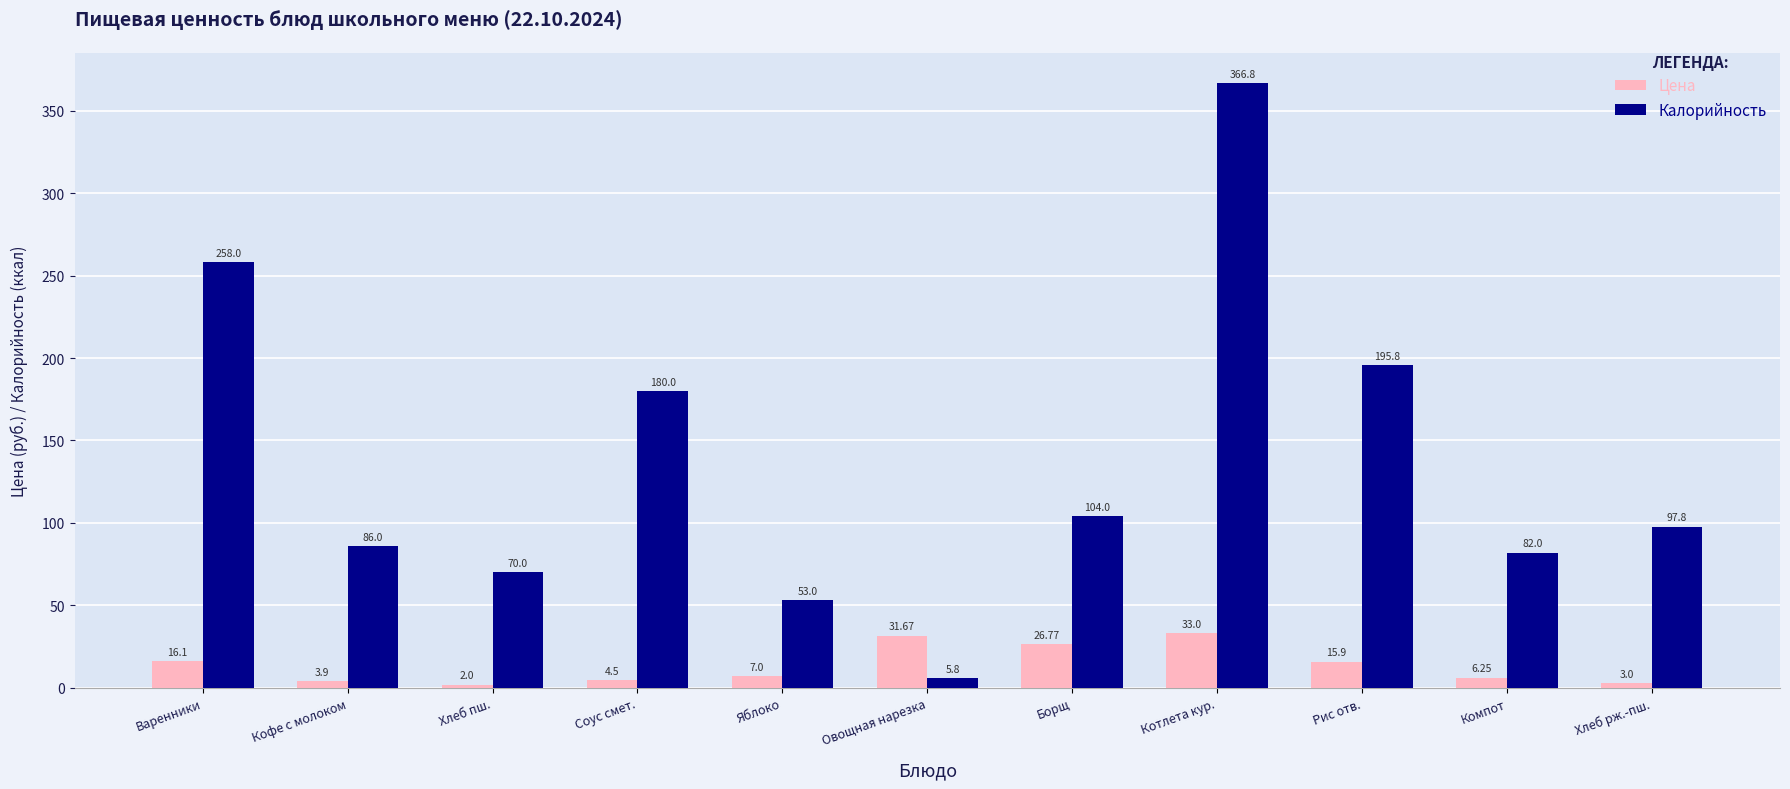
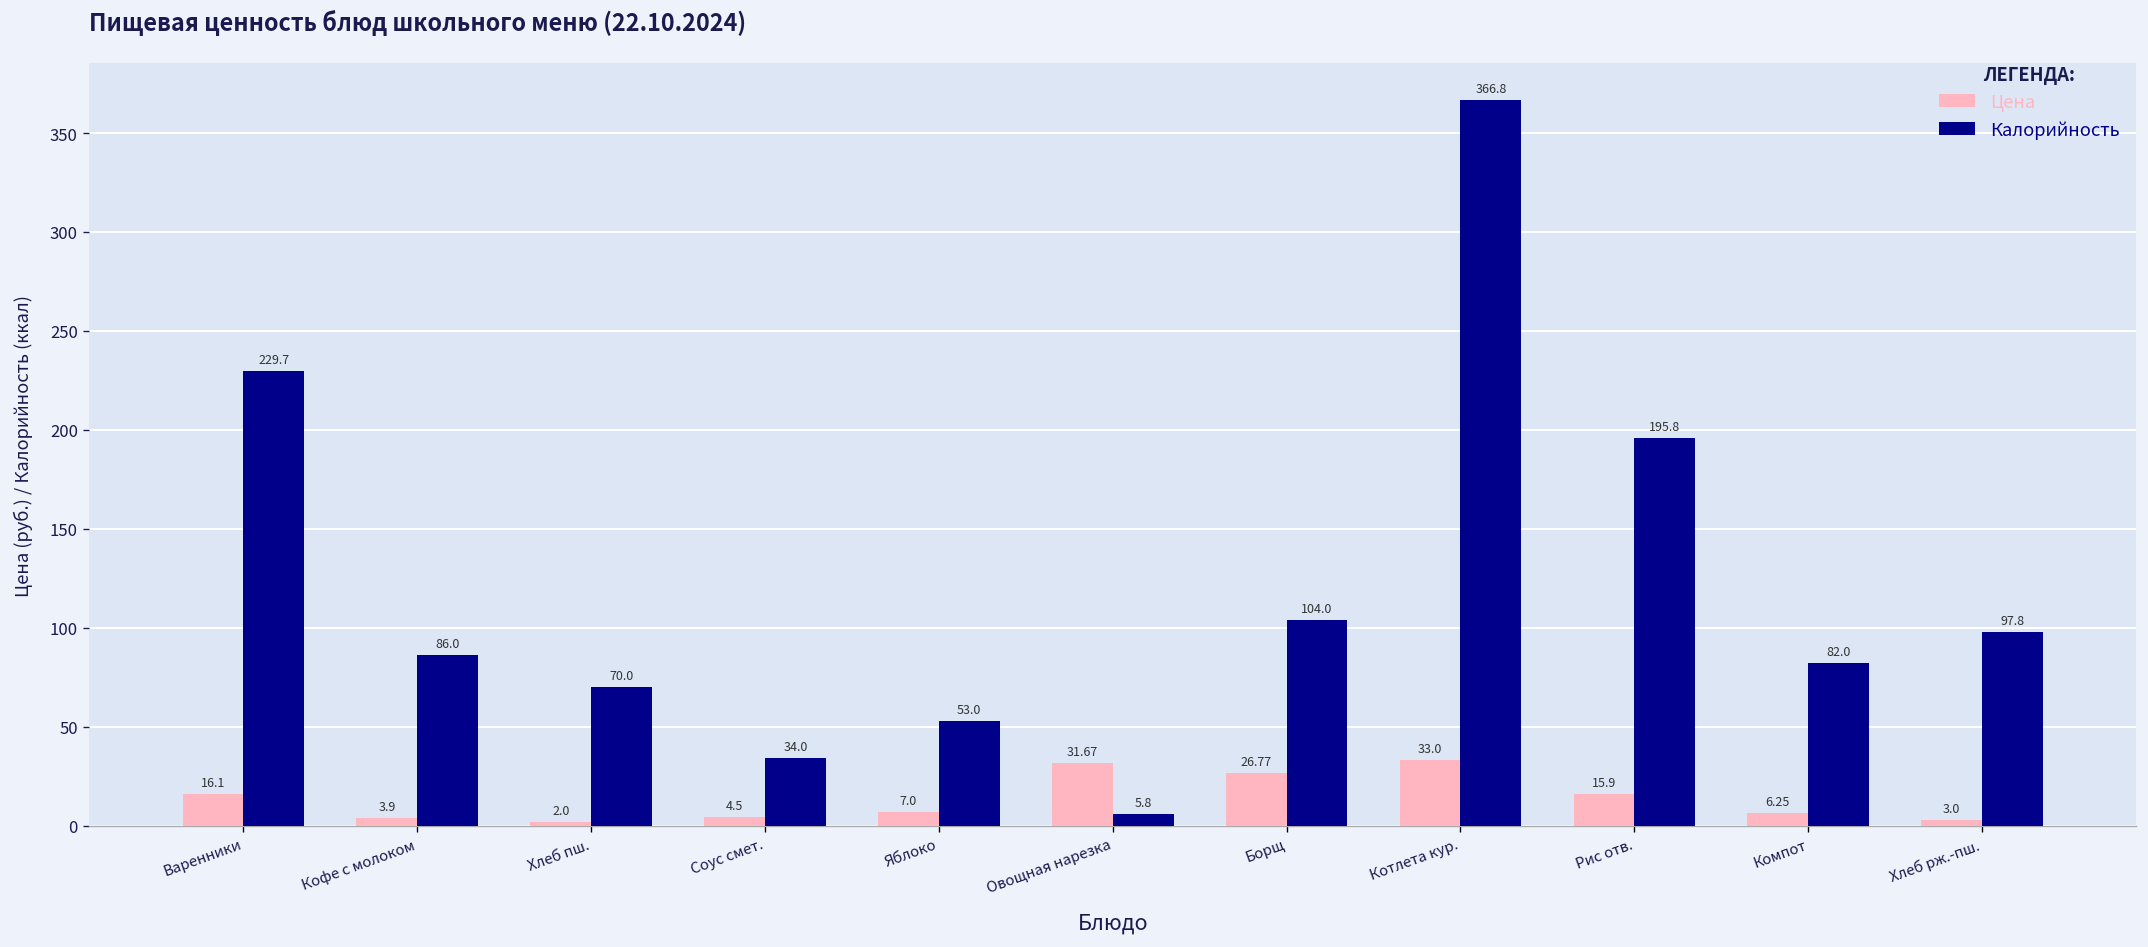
  {
    "Цена": {
      "Варенники": 16.1,
      "Кофе с молоком": 3.9,
      "Хлеб пш.": 2.0,
      "Соус смет.": 4.5,
      "Яблоко": 7.0,
      "Овощная нарезка": 31.67,
      "Борщ": 26.77,
      "Котлета кур.": 33.0,
      "Рис отв.": 15.9,
      "Компот": 6.25,
      "Хлеб рж.-пш.": 3.0
    },
    "Калорийность": {
-     "Варенники": 258.0,
+     "Варенники": 229.7,
      "Кофе с молоком": 86.0,
      "Хлеб пш.": 70.0,
-     "Соус смет.": 180.0,
+     "Соус смет.": 34.0,
      "Яблоко": 53.0,
      "Овощная нарезка": 5.8,
      "Борщ": 104.0,
      "Котлета кур.": 366.8,
      "Рис отв.": 195.8,
      "Компот": 82.0,
      "Хлеб рж.-пш.": 97.8
    }
  }
